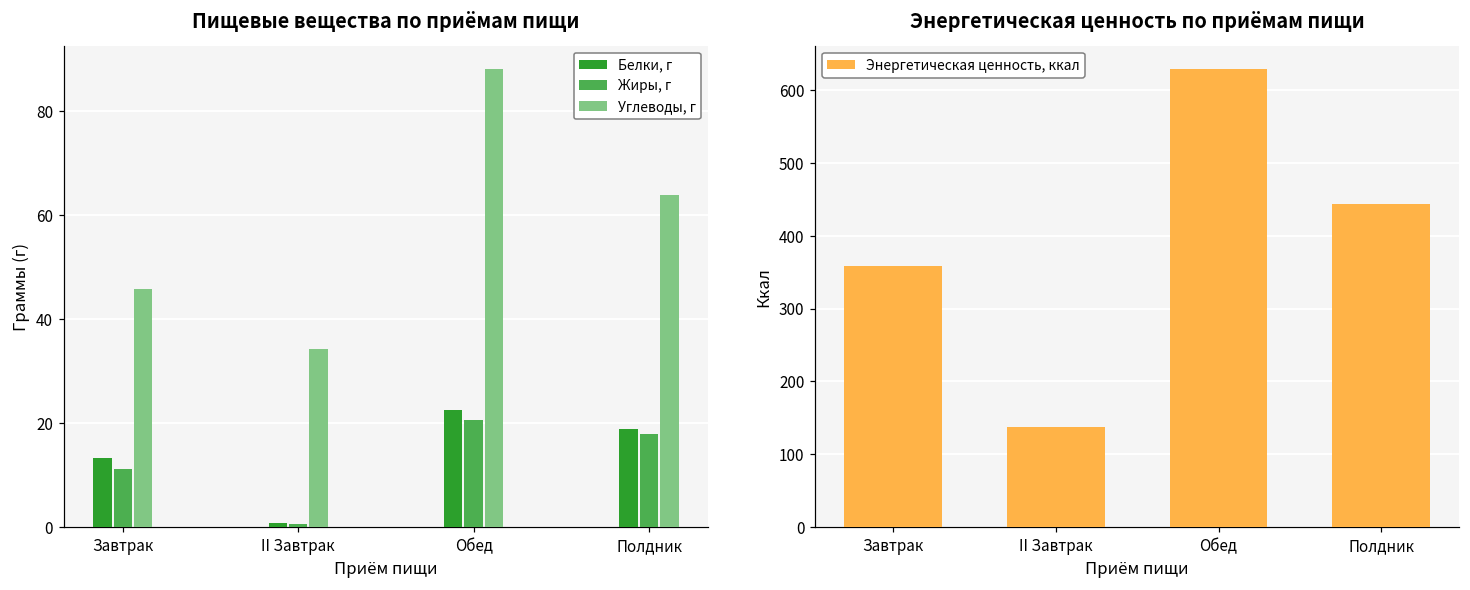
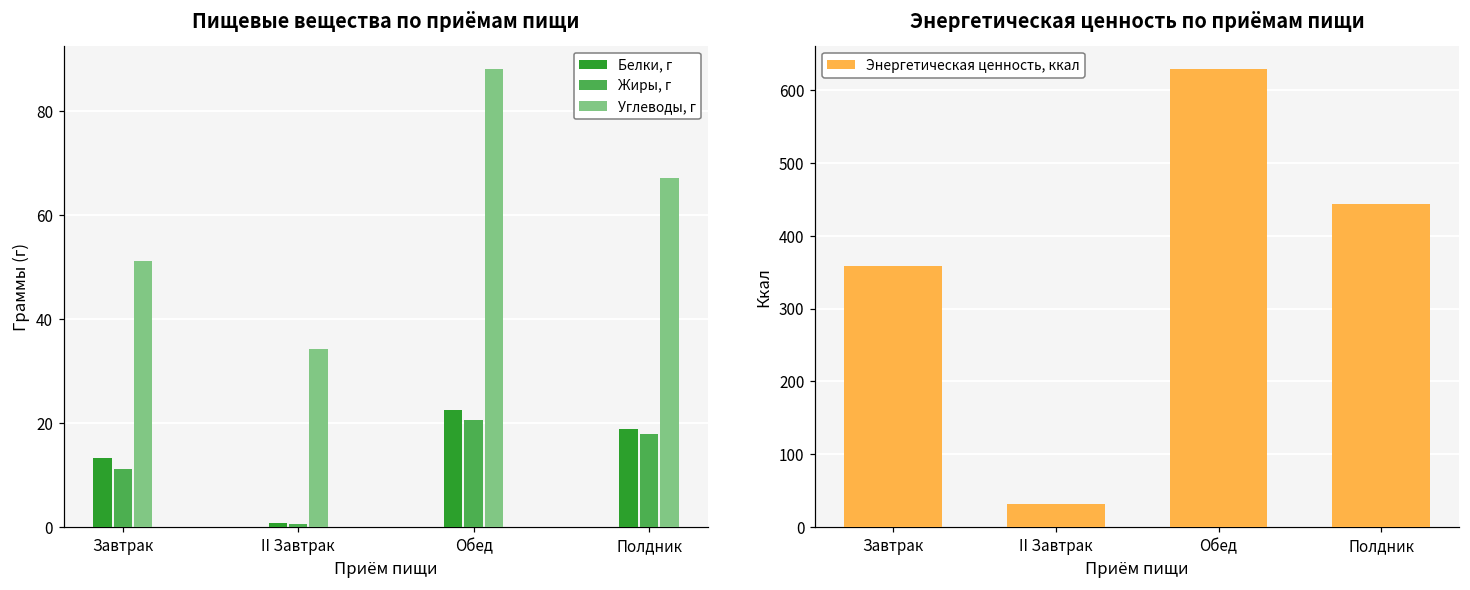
  {
    "Пищевые вещества по приёмам пищи": {
      "Углеводы, г": {
-       "Завтрак": 46,
+       "Завтрак": 51,
        "II Завтрак": 34,
        "Обед": 88,
-       "Полдник": 64
+       "Полдник": 67
      }
    },
    "Энергетическая ценность по приёмам пищи": {
      "Завтрак": 360,
-     "II Завтрак": 140,
+     "II Завтрак": 30,
      "Обед": 630,
      "Полдник": 440
    }
  }
